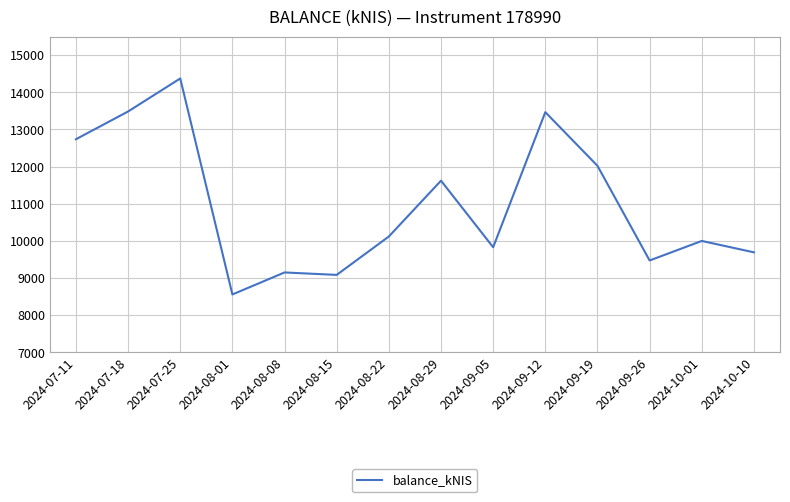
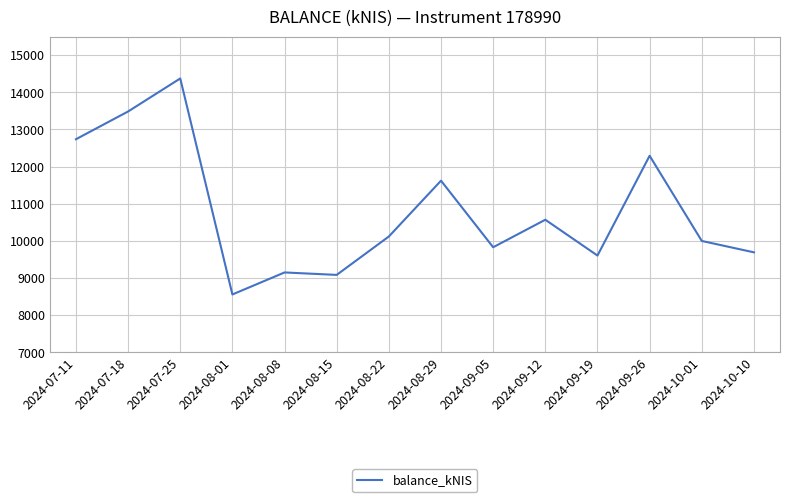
  {
    "2024-07-11": 12700,
    "2024-07-18": 13500,
    "2024-07-25": 14400,
    "2024-08-01": 8600,
    "2024-08-08": 9100,
    "2024-08-15": 9100,
    "2024-08-22": 10100,
    "2024-08-29": 11600,
    "2024-09-05": 9800,
-   "2024-09-12": 13500,
-   "2024-09-19": 12000,
-   "2024-09-26": 9500,
+   "2024-09-12": 10600,
+   "2024-09-19": 9600,
+   "2024-09-26": 12300,
    "2024-10-01": 10000,
    "2024-10-10": 9700
  }
